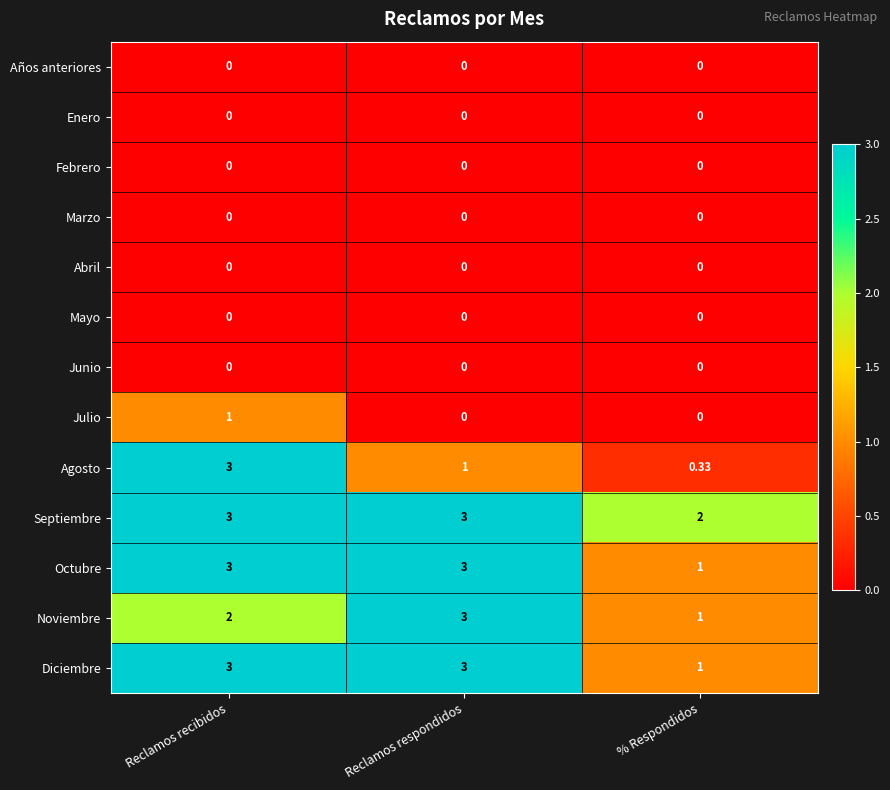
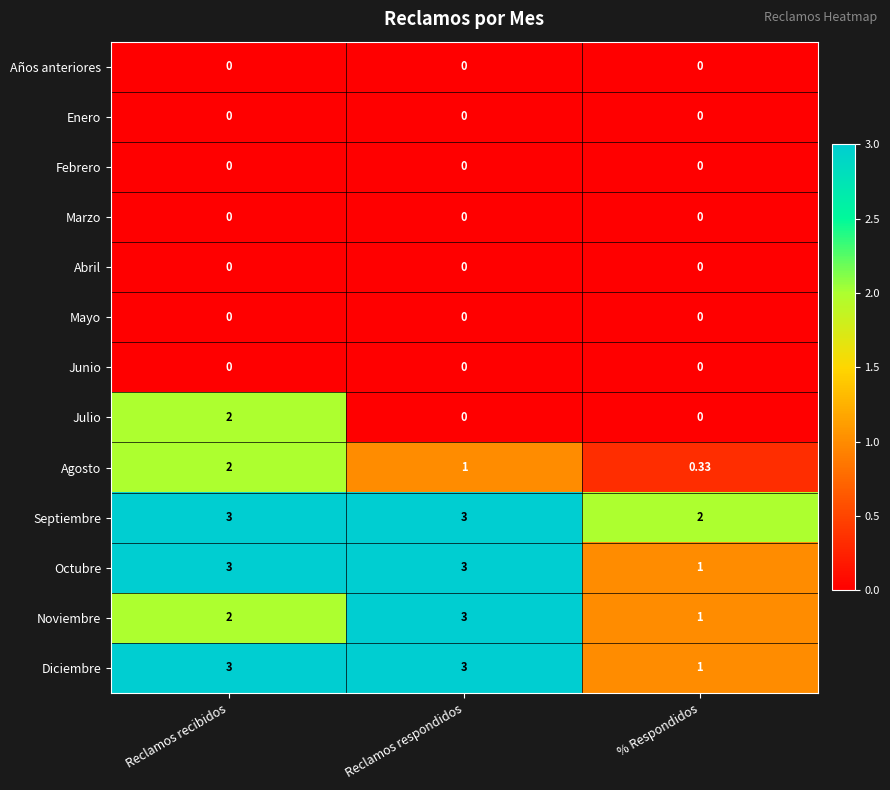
  {
    "Años anteriores": {
      "Reclamos recibidos": 0,
      "Reclamos respondidos": 0,
      "% Respondidos": 0
    },
    "Enero": {
      "Reclamos recibidos": 0,
      "Reclamos respondidos": 0,
      "% Respondidos": 0
    },
    "Febrero": {
      "Reclamos recibidos": 0,
      "Reclamos respondidos": 0,
      "% Respondidos": 0
    },
    "Marzo": {
      "Reclamos recibidos": 0,
      "Reclamos respondidos": 0,
      "% Respondidos": 0
    },
    "Abril": {
      "Reclamos recibidos": 0,
      "Reclamos respondidos": 0,
      "% Respondidos": 0
    },
    "Mayo": {
      "Reclamos recibidos": 0,
      "Reclamos respondidos": 0,
      "% Respondidos": 0
    },
    "Junio": {
      "Reclamos recibidos": 0,
      "Reclamos respondidos": 0,
      "% Respondidos": 0
    },
    "Julio": {
-     "Reclamos recibidos": 1,
+     "Reclamos recibidos": 2,
      "Reclamos respondidos": 0,
      "% Respondidos": 0
    },
    "Agosto": {
-     "Reclamos recibidos": 3,
+     "Reclamos recibidos": 2,
      "Reclamos respondidos": 1,
      "% Respondidos": 0.33
    },
    "Septiembre": {
      "Reclamos recibidos": 3,
      "Reclamos respondidos": 3,
      "% Respondidos": 2
    },
    "Octubre": {
      "Reclamos recibidos": 3,
      "Reclamos respondidos": 3,
      "% Respondidos": 1
    },
    "Noviembre": {
      "Reclamos recibidos": 2,
      "Reclamos respondidos": 3,
      "% Respondidos": 1
    },
    "Diciembre": {
      "Reclamos recibidos": 3,
      "Reclamos respondidos": 3,
      "% Respondidos": 1
    }
  }
